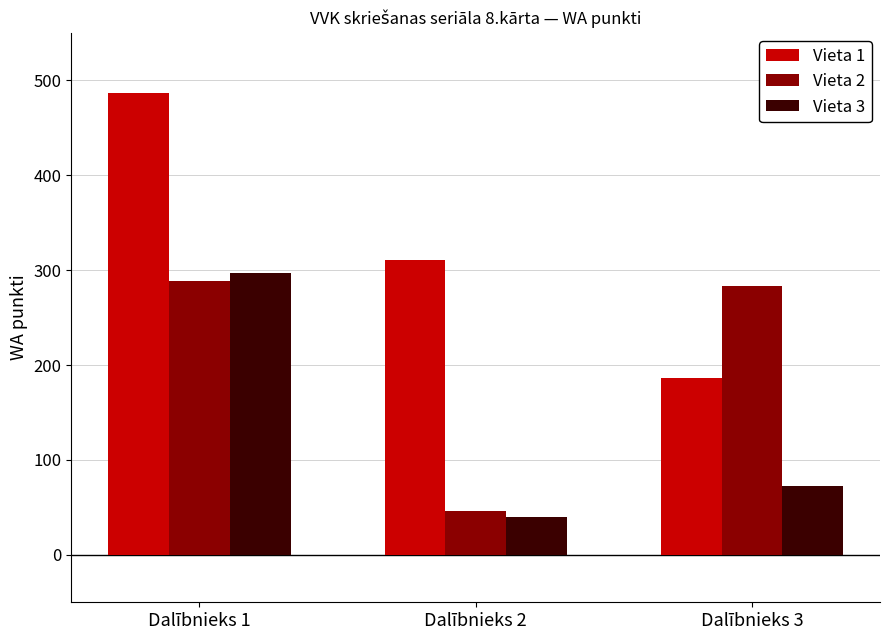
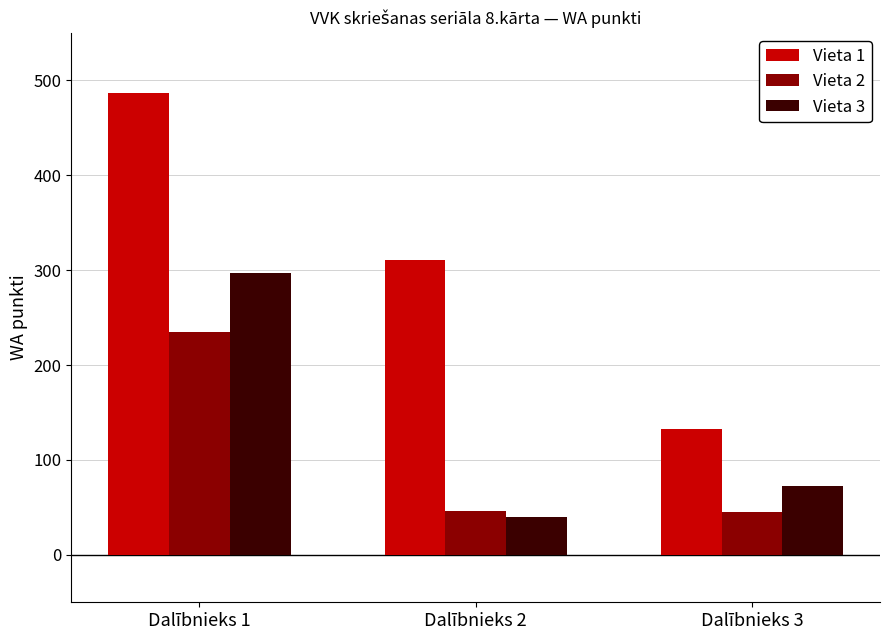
  {
    "Vieta 1": {
      "Dalībnieks 1": 490,
      "Dalībnieks 2": 310,
-     "Dalībnieks 3": 190
+     "Dalībnieks 3": 130
    },
    "Vieta 2": {
-     "Dalībnieks 1": 290,
+     "Dalībnieks 1": 240,
      "Dalībnieks 2": 50,
-     "Dalībnieks 3": 280
+     "Dalībnieks 3": 50
    },
    "Vieta 3": {
      "Dalībnieks 1": 300,
      "Dalībnieks 2": 40,
      "Dalībnieks 3": 70
    }
  }
